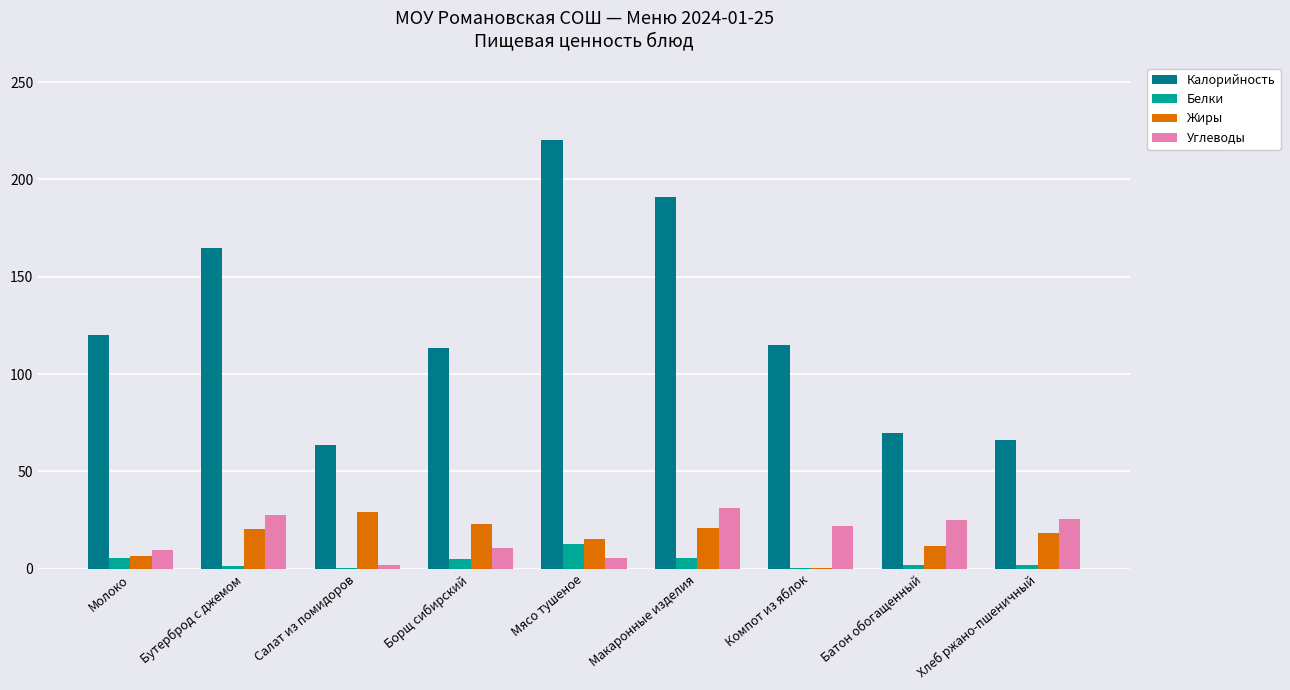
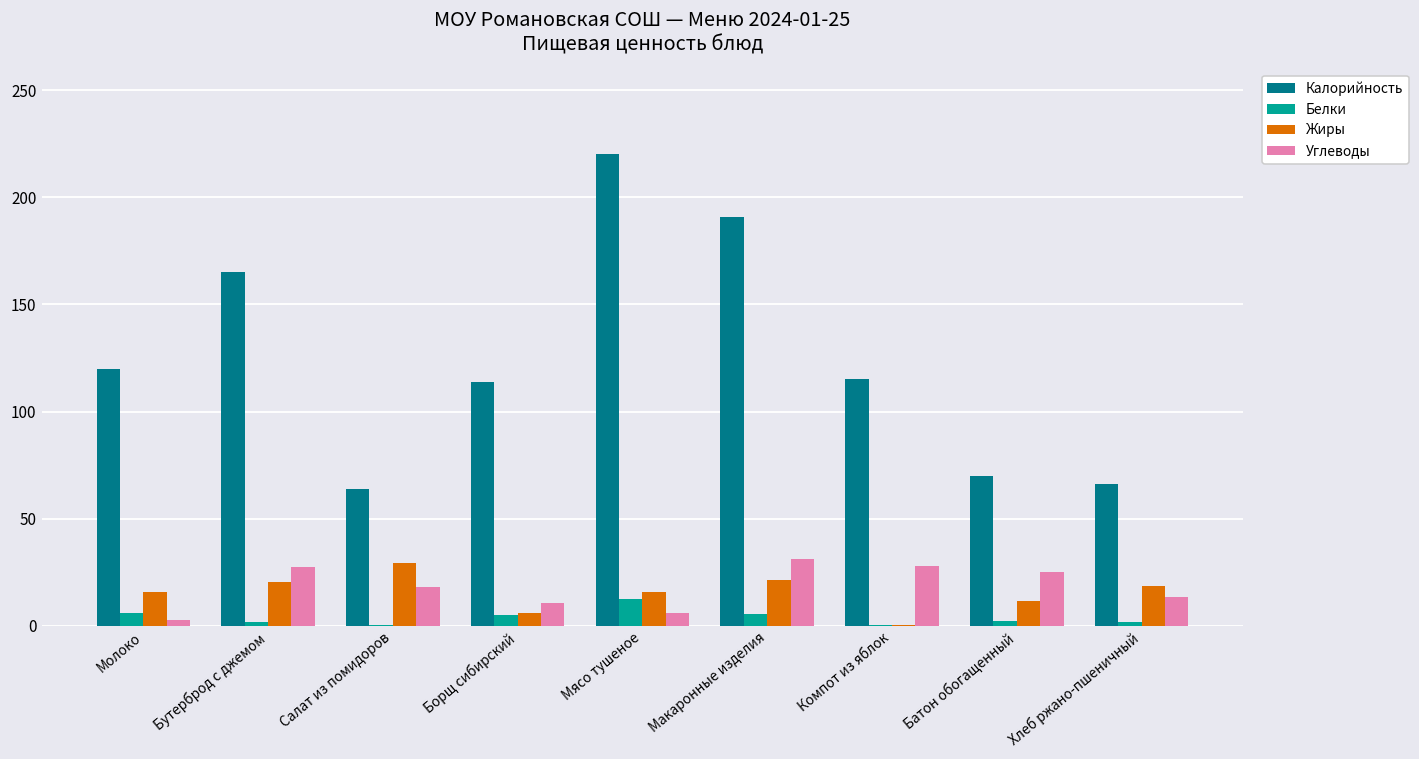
  {
    "Жиры": {
-     "Молоко": 6,
+     "Молоко": 16,
      "Бутерброд с джемом": 21,
      "Салат из помидоров": 29,
-     "Борщ сибирский": 23,
+     "Борщ сибирский": 6,
      "Мясо тушеное": 16,
      "Макаронные изделия": 21,
      "Батон обогащенный": 11,
      "Хлеб ржано-пшеничный": 19
    },
    "Углеводы": {
-     "Молоко": 9,
+     "Молоко": 3,
      "Бутерброд с джемом": 28,
-     "Салат из помидоров": 2,
+     "Салат из помидоров": 18,
      "Борщ сибирский": 11,
      "Мясо тушеное": 6,
      "Макаронные изделия": 31,
-     "Компот из яблок": 22,
+     "Компот из яблок": 28,
      "Батон обогащенный": 25,
-     "Хлеб ржано-пшеничный": 26
+     "Хлеб ржано-пшеничный": 14
    }
  }
